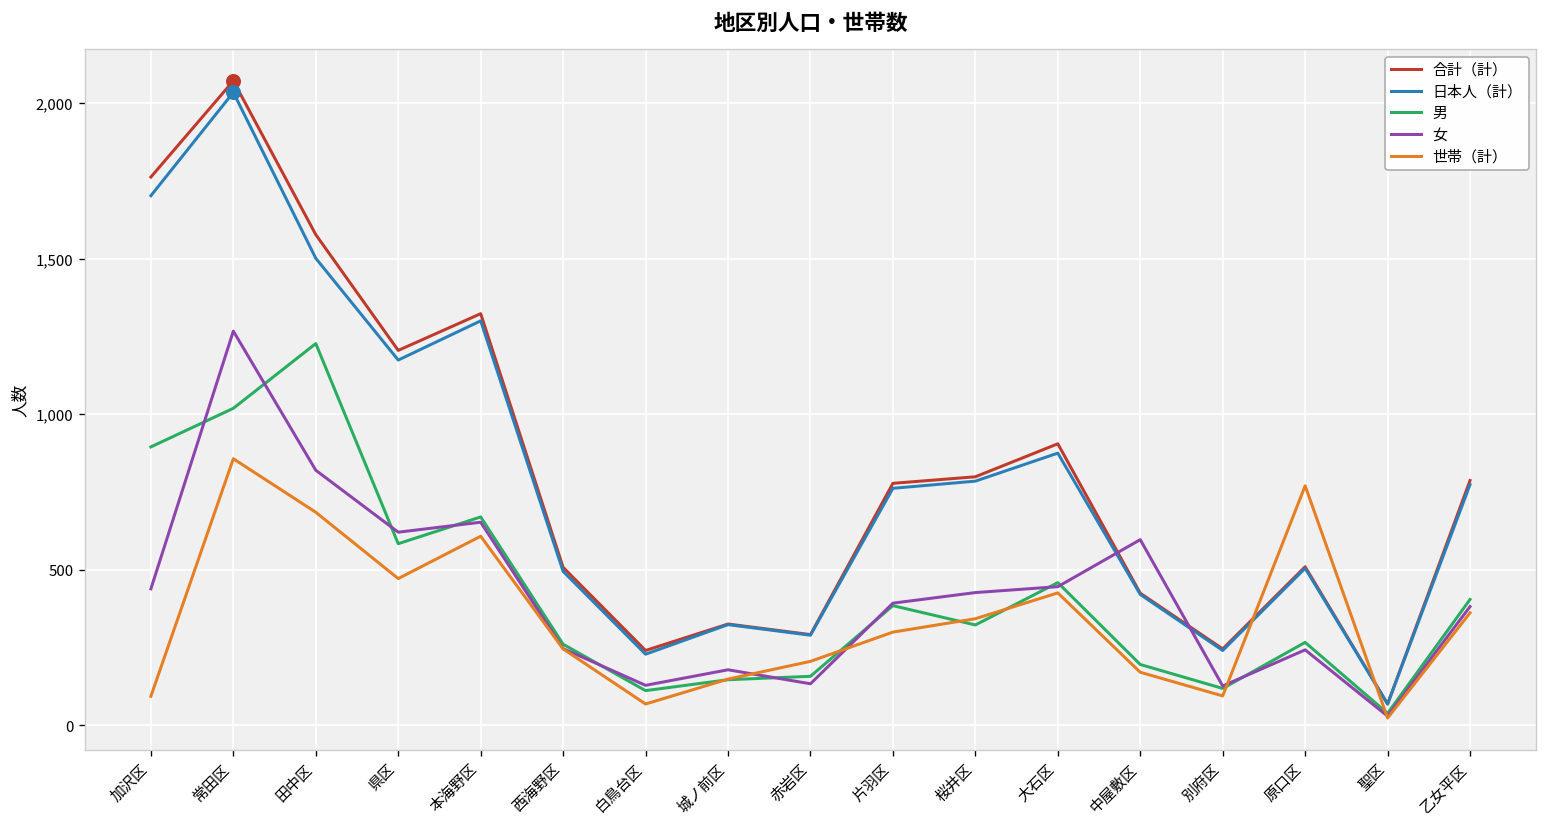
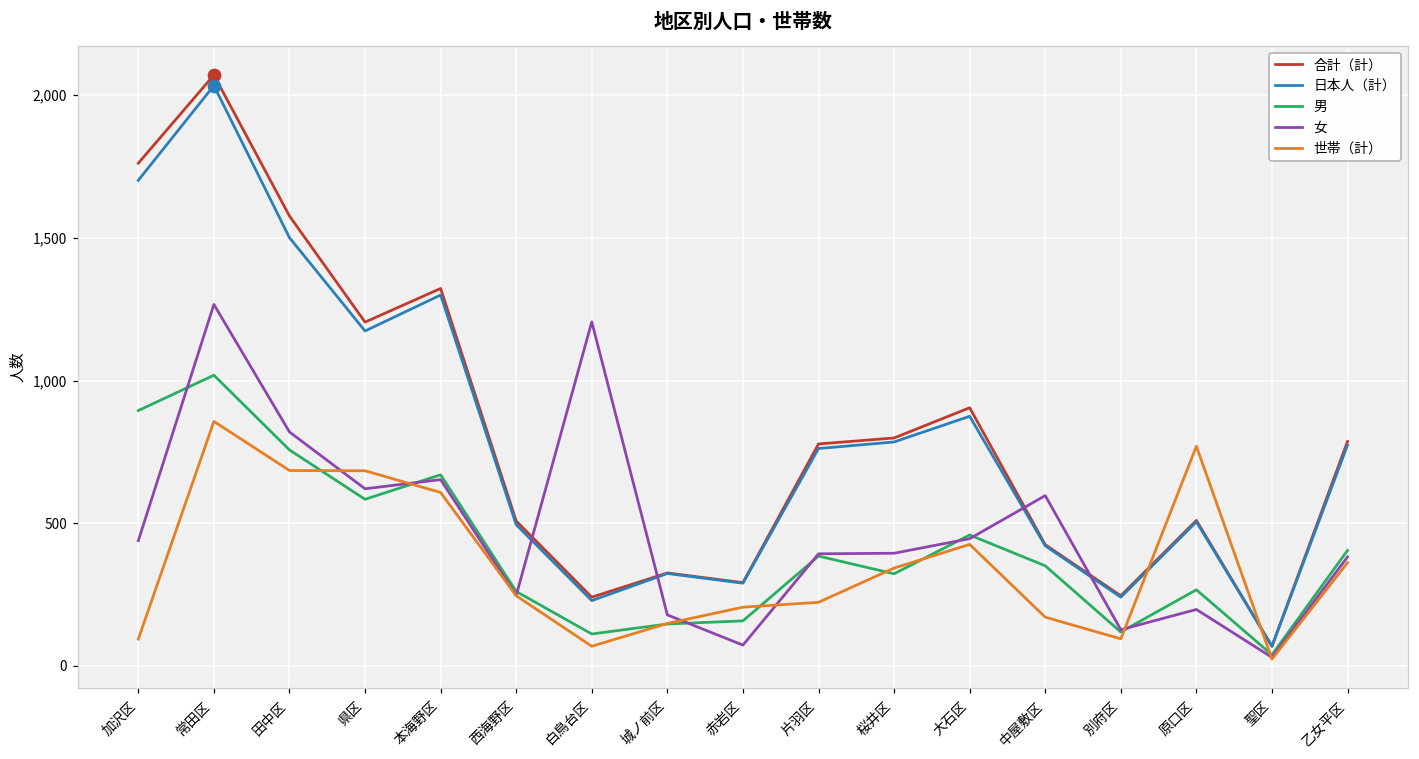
  {
    "男": {
      "加沢区": "900",
      "常田区": "1,020",
-     "田中区": "1,230",
+     "田中区": "760",
      "県区": "580",
      "本海野区": "670",
      "西海野区": "260",
      "白鳥台区": "110",
      "赤岩区": "160",
      "桜井区": "320",
      "大石区": "460",
-     "中屋敷区": "200",
+     "中屋敷区": "350",
      "原口区": "270",
      "乙女平区": "410"
    },
    "女": {
      "加沢区": "440",
      "常田区": "1,270",
      "田中区": "820",
      "県区": "620",
      "本海野区": "650",
-     "白鳥台区": "130",
+     "白鳥台区": "1,210",
      "城ノ前区": "180",
-     "赤岩区": "130",
-     "桜井区": "430",
+     "赤岩区": "70",
+     "桜井区": "400",
      "大石区": "450",
      "中屋敷区": "600",
-     "原口区": "240",
+     "原口区": "200",
      "乙女平区": "380"
    },
    "世帯（計）": {
      "加沢区": "90",
      "常田区": "860",
      "田中区": "690",
-     "県区": "470",
+     "県区": "680",
      "本海野区": "610",
      "白鳥台区": "70",
      "赤岩区": "210",
-     "片羽区": "300",
+     "片羽区": "220",
      "桜井区": "340",
      "大石区": "430",
      "中屋敷区": "170",
      "別府区": "100",
      "原口区": "770",
      "乙女平区": "360"
    }
  }
